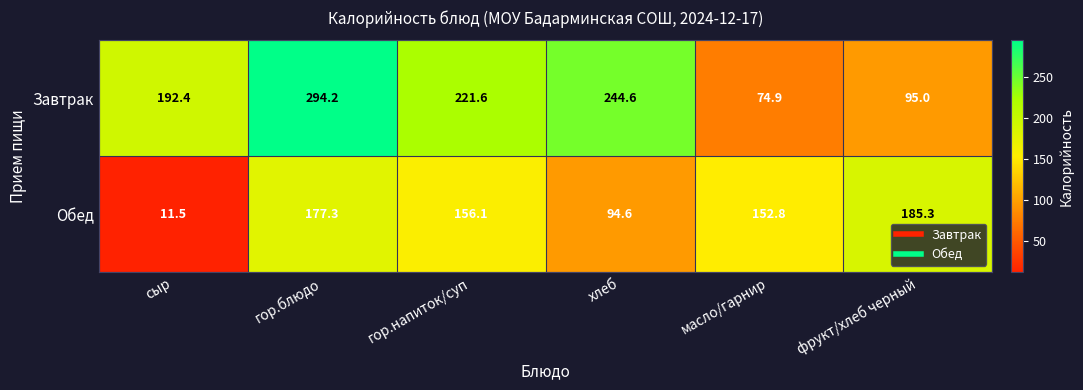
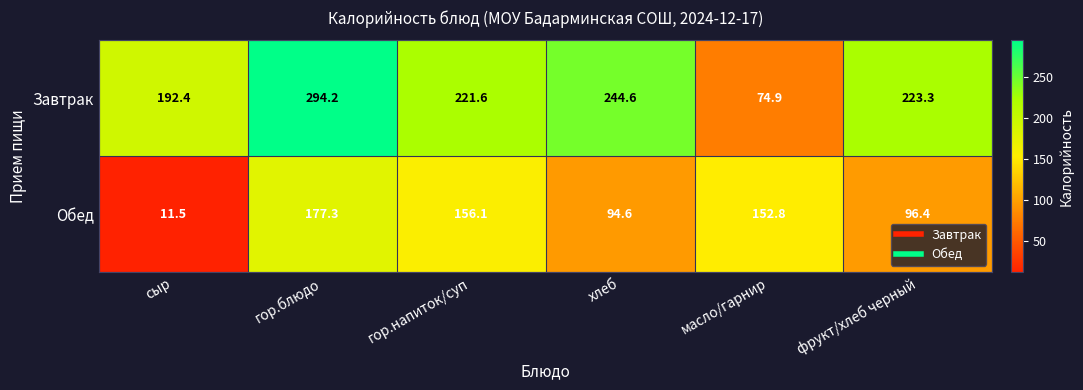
  {
    "Завтрак": {
      "сыр": 192.4,
      "гор.блюдо": 294.2,
      "гор.напиток/суп": 221.6,
      "хлеб": 244.6,
      "масло/гарнир": 74.9,
-     "фрукт/хлеб черный": 95.0
+     "фрукт/хлеб черный": 223.3
    },
    "Обед": {
      "сыр": 11.5,
      "гор.блюдо": 177.3,
      "гор.напиток/суп": 156.1,
      "хлеб": 94.6,
      "масло/гарнир": 152.8,
-     "фрукт/хлеб черный": 185.3
+     "фрукт/хлеб черный": 96.4
    }
  }
